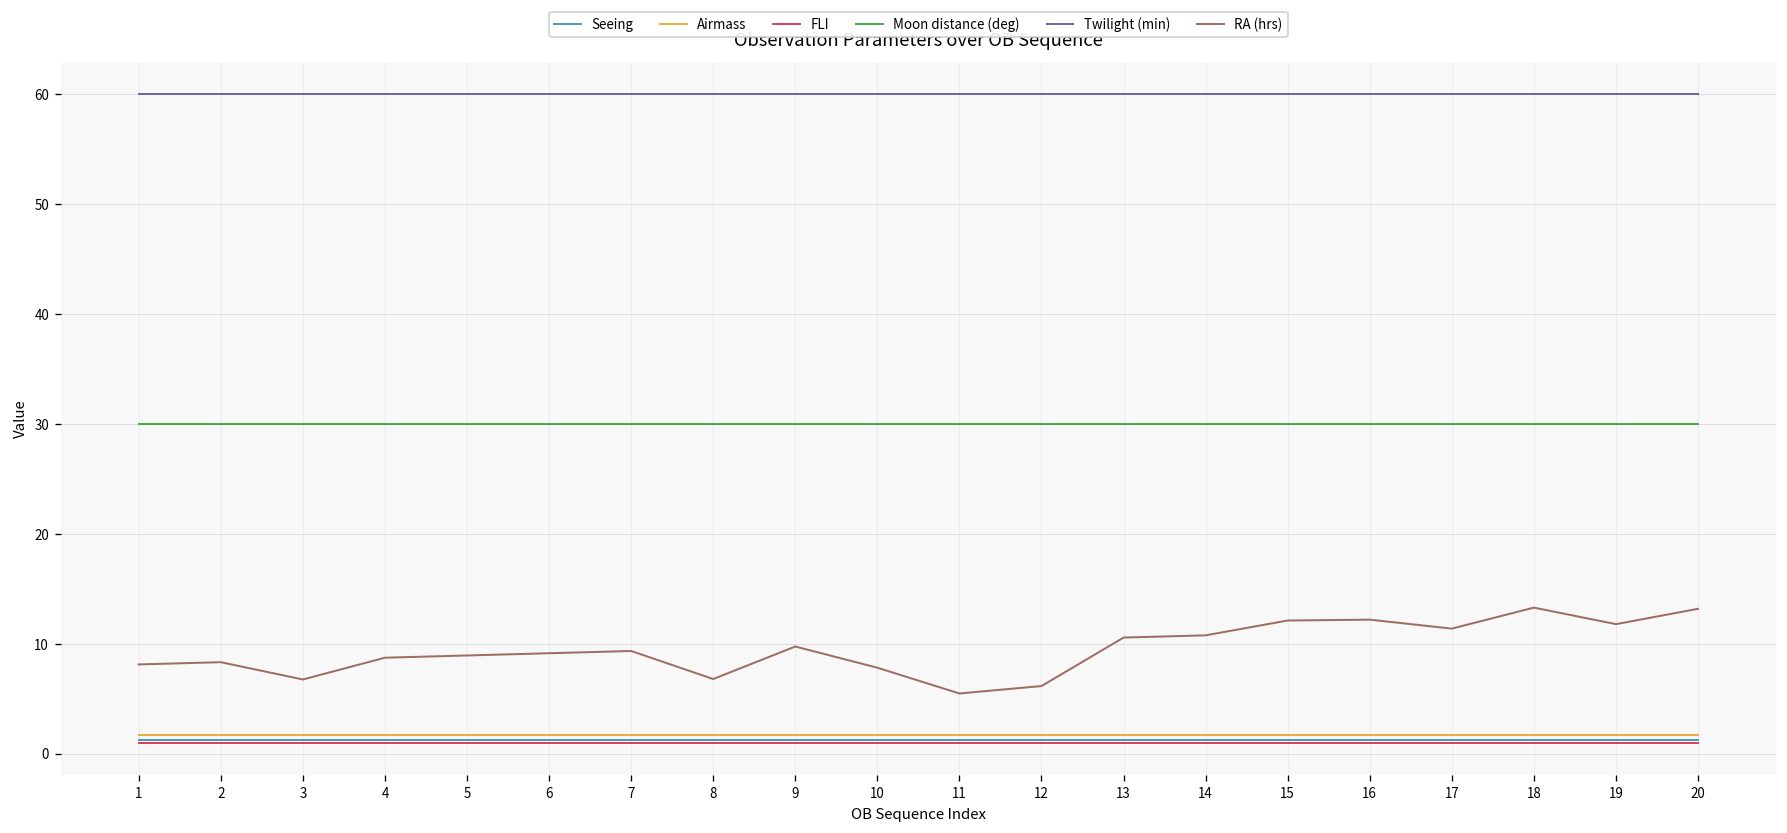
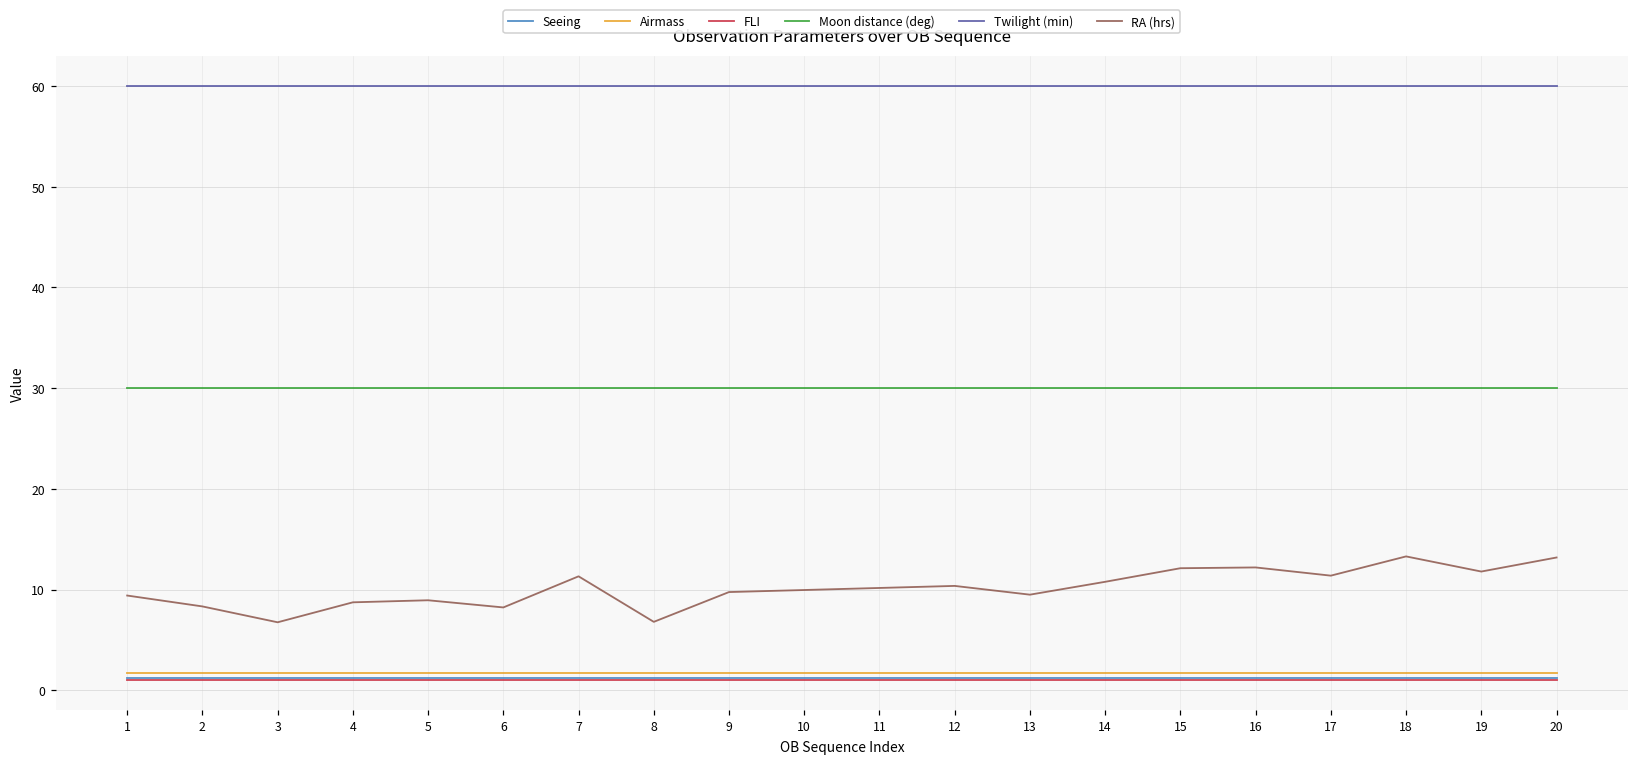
  {
    "Airmass": {
      "1": 2,
      "2": 2,
      "3": 2,
      "4": 2,
      "5": 2,
      "6": 2,
      "7": 2,
      "8": 2,
      "9": 2,
      "10": 2,
      "11": 2,
      "12": 2,
      "13": 2,
      "14": 2,
      "15": 2,
      "16": 2,
      "17": 2,
      "18": 2,
      "19": 2,
      "20": 2
    },
    "Moon distance (deg)": {
      "1": 30,
      "2": 30,
      "3": 30,
      "4": 30,
      "5": 30,
      "6": 30,
      "7": 30,
      "8": 30,
      "9": 30,
      "10": 30,
      "11": 30,
      "12": 30,
      "13": 30,
      "14": 30,
      "15": 30,
      "16": 30,
      "17": 30,
      "18": 30,
      "19": 30,
      "20": 30
    },
    "Twilight (min)": {
      "1": 60,
      "2": 60,
      "3": 60,
      "4": 60,
      "5": 60,
      "6": 60,
      "7": 60,
      "8": 60,
      "9": 60,
      "10": 60,
      "11": 60,
      "12": 60,
      "13": 60,
      "14": 60,
      "15": 60,
      "16": 60,
      "17": 60,
      "18": 60,
      "19": 60,
      "20": 60
    },
    "RA (hrs)": {
-     "1": 8,
+     "1": 9,
      "2": 8,
      "3": 7,
      "4": 9,
      "5": 9,
-     "6": 9,
-     "7": 9,
+     "6": 8,
+     "7": 11,
      "8": 7,
      "9": 10,
-     "10": 8,
-     "11": 5,
-     "12": 6,
-     "13": 11,
+     "10": 10,
+     "11": 10,
+     "12": 10,
+     "13": 9,
      "14": 11,
      "15": 12,
      "16": 12,
      "17": 11,
      "18": 13,
      "19": 12,
      "20": 13
    }
  }
